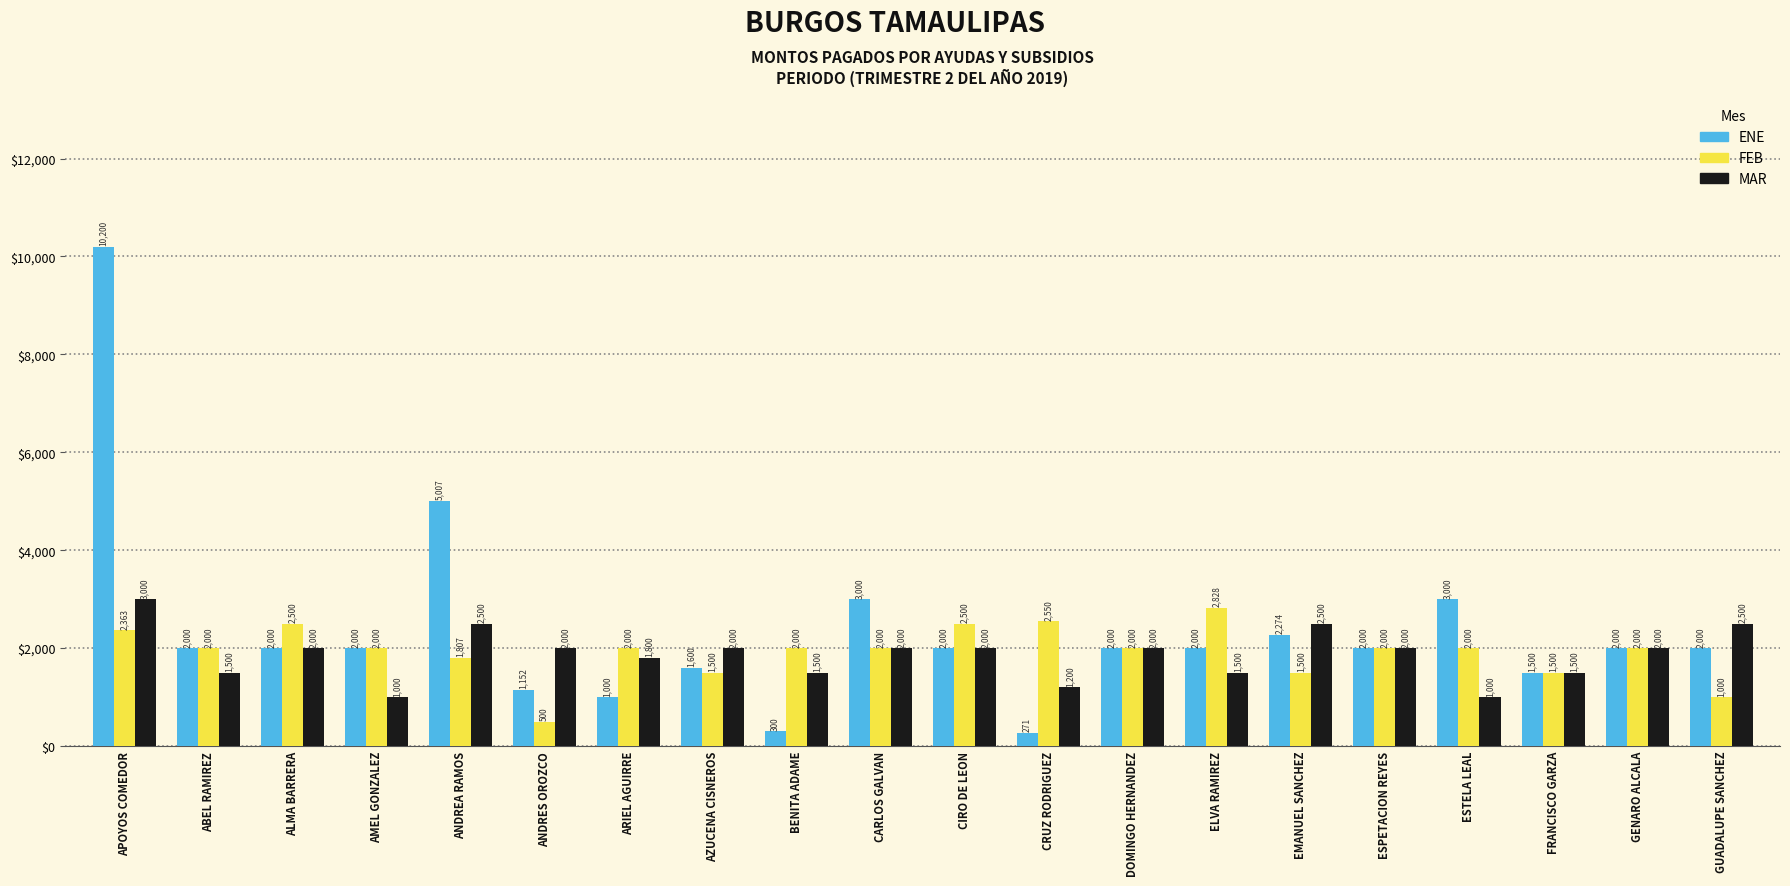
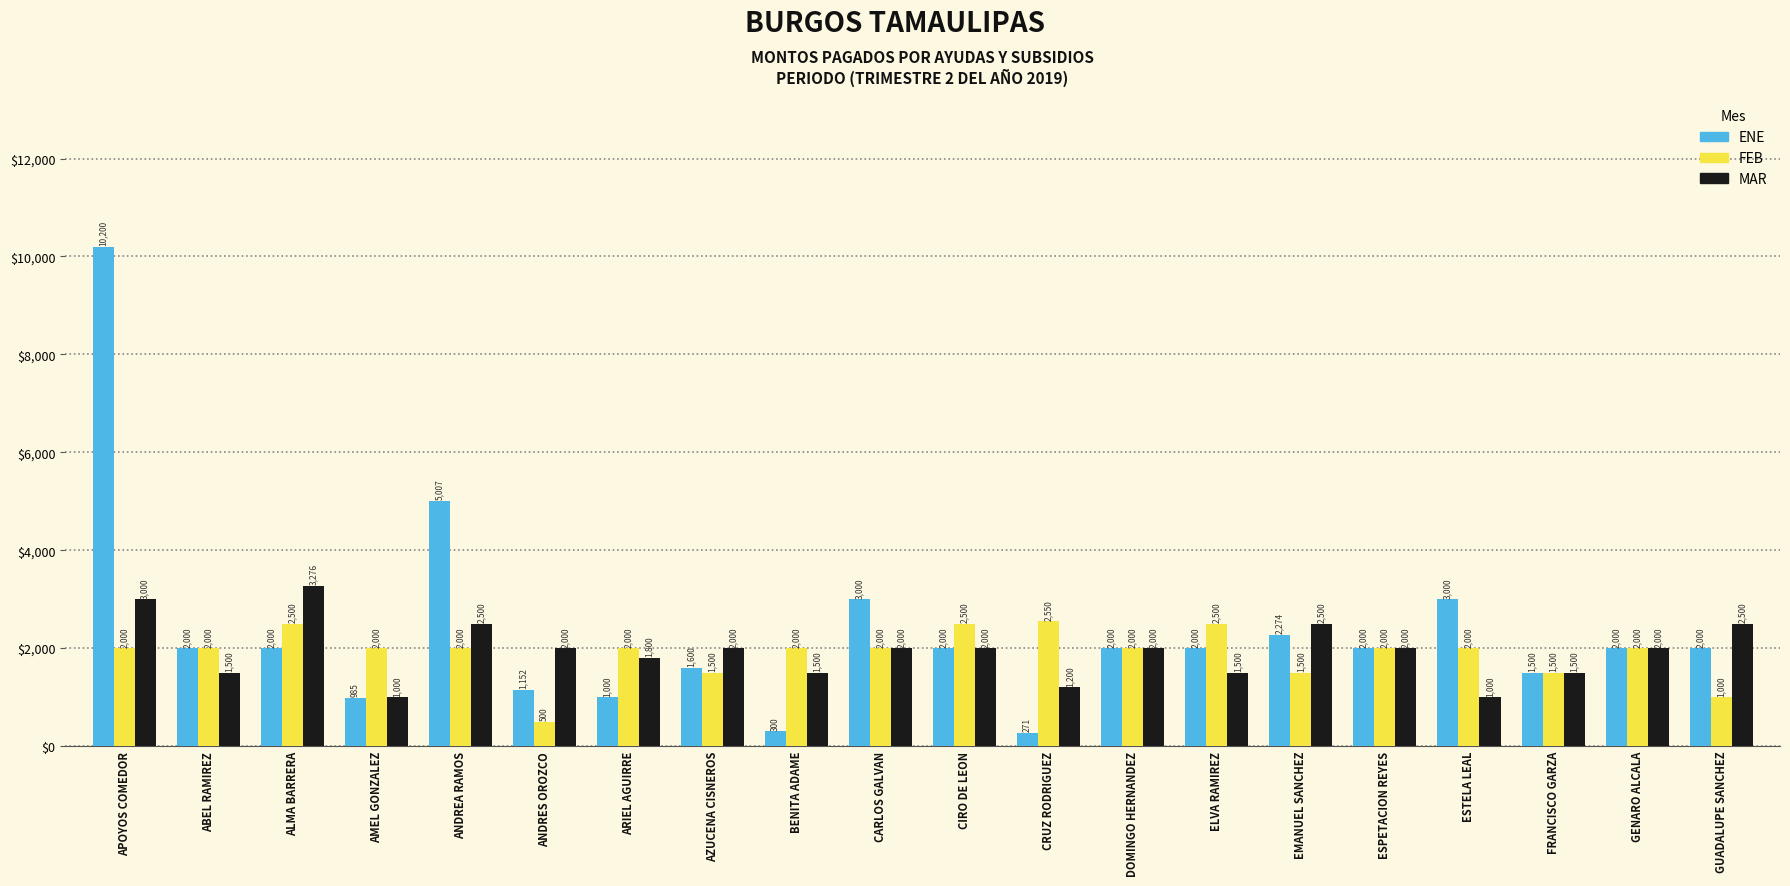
  {
    "ENE": {
      "APOYOS COMEDOR": "10,200",
      "ABEL RAMIREZ": "2,000",
      "ALMA BARRERA": "2,000",
-     "AMEL GONZALEZ": "2,000",
+     "AMEL GONZALEZ": "985",
      "ANDREA RAMOS": "5,007",
      "ANDRES OROZCO": "1,152",
      "ARIEL AGUIRRE": "1,000",
      "AZUCENA CISNEROS": "1,600",
      "BENITA ADAME": "300",
      "CARLOS GALVAN": "3,000",
      "CIRO DE LEON": "2,000",
      "CRUZ RODRIGUEZ": "271",
      "DOMINGO HERNANDEZ": "2,000",
      "ELVA RAMIREZ": "2,000",
      "EMANUEL SANCHEZ": "2,274",
      "ESPETACION REYES": "2,000",
      "ESTELA LEAL": "3,000",
      "FRANCISCO GARZA": "1,500",
      "GENARO ALCALA": "2,000",
      "GUADALUPE SANCHEZ": "2,000"
    },
    "FEB": {
-     "APOYOS COMEDOR": "2,363",
+     "APOYOS COMEDOR": "2,000",
      "ABEL RAMIREZ": "2,000",
      "ALMA BARRERA": "2,500",
      "AMEL GONZALEZ": "2,000",
-     "ANDREA RAMOS": "1,807",
+     "ANDREA RAMOS": "2,000",
      "ANDRES OROZCO": "500",
      "ARIEL AGUIRRE": "2,000",
      "AZUCENA CISNEROS": "1,500",
      "BENITA ADAME": "2,000",
      "CARLOS GALVAN": "2,000",
      "CIRO DE LEON": "2,500",
      "CRUZ RODRIGUEZ": "2,550",
      "DOMINGO HERNANDEZ": "2,000",
-     "ELVA RAMIREZ": "2,828",
+     "ELVA RAMIREZ": "2,500",
      "EMANUEL SANCHEZ": "1,500",
      "ESPETACION REYES": "2,000",
      "ESTELA LEAL": "2,000",
      "FRANCISCO GARZA": "1,500",
      "GENARO ALCALA": "2,000",
      "GUADALUPE SANCHEZ": "1,000"
    },
    "MAR": {
      "APOYOS COMEDOR": "3,000",
      "ABEL RAMIREZ": "1,500",
-     "ALMA BARRERA": "2,000",
+     "ALMA BARRERA": "3,276",
      "AMEL GONZALEZ": "1,000",
      "ANDREA RAMOS": "2,500",
      "ANDRES OROZCO": "2,000",
      "ARIEL AGUIRRE": "1,800",
      "AZUCENA CISNEROS": "2,000",
      "BENITA ADAME": "1,500",
      "CARLOS GALVAN": "2,000",
      "CIRO DE LEON": "2,000",
      "CRUZ RODRIGUEZ": "1,200",
      "DOMINGO HERNANDEZ": "2,000",
      "ELVA RAMIREZ": "1,500",
      "EMANUEL SANCHEZ": "2,500",
      "ESPETACION REYES": "2,000",
      "ESTELA LEAL": "1,000",
      "FRANCISCO GARZA": "1,500",
      "GENARO ALCALA": "2,000",
      "GUADALUPE SANCHEZ": "2,500"
    }
  }
